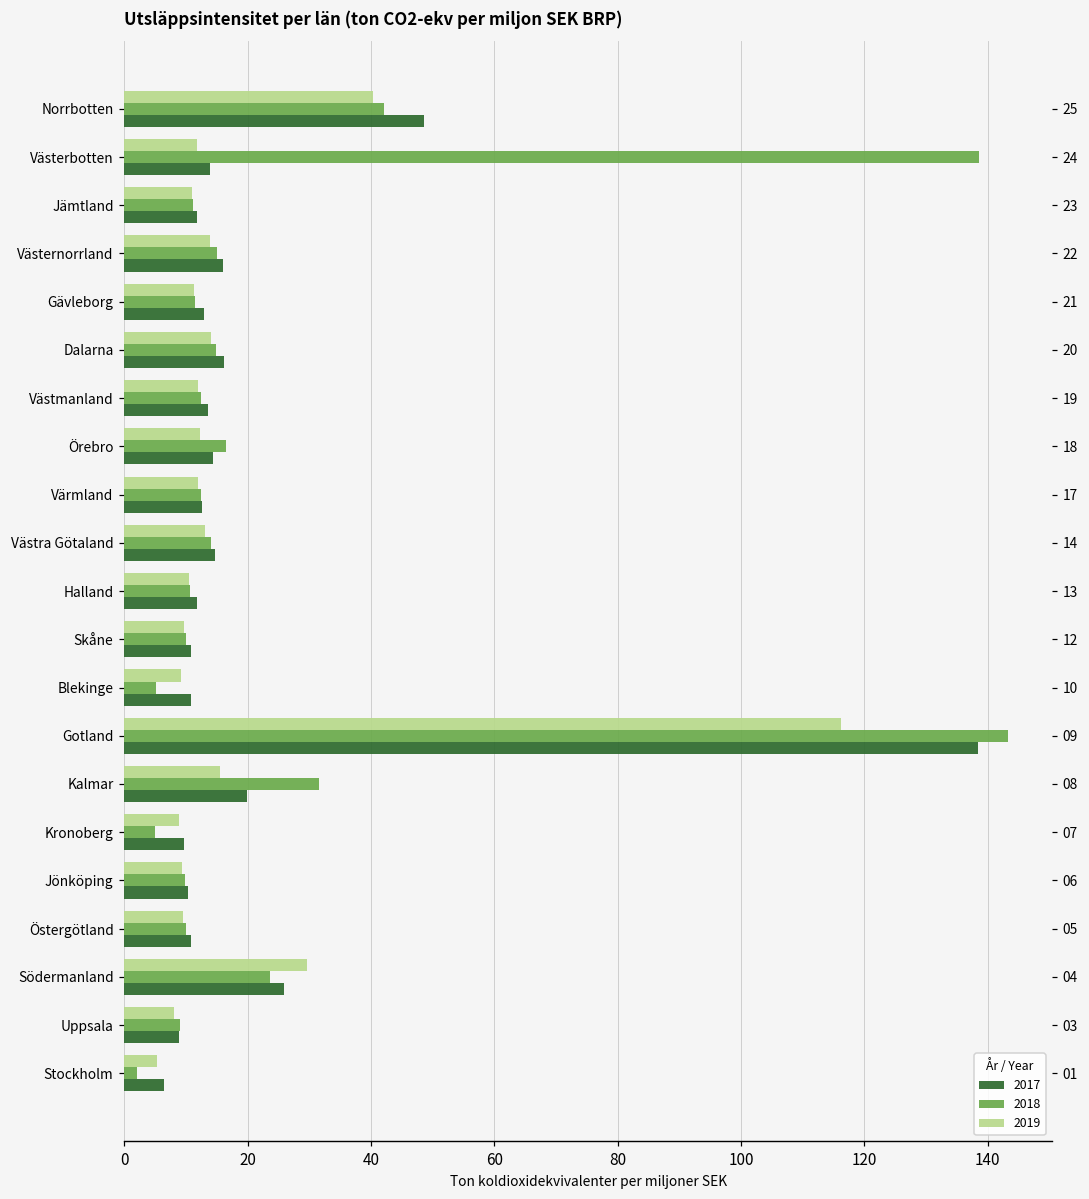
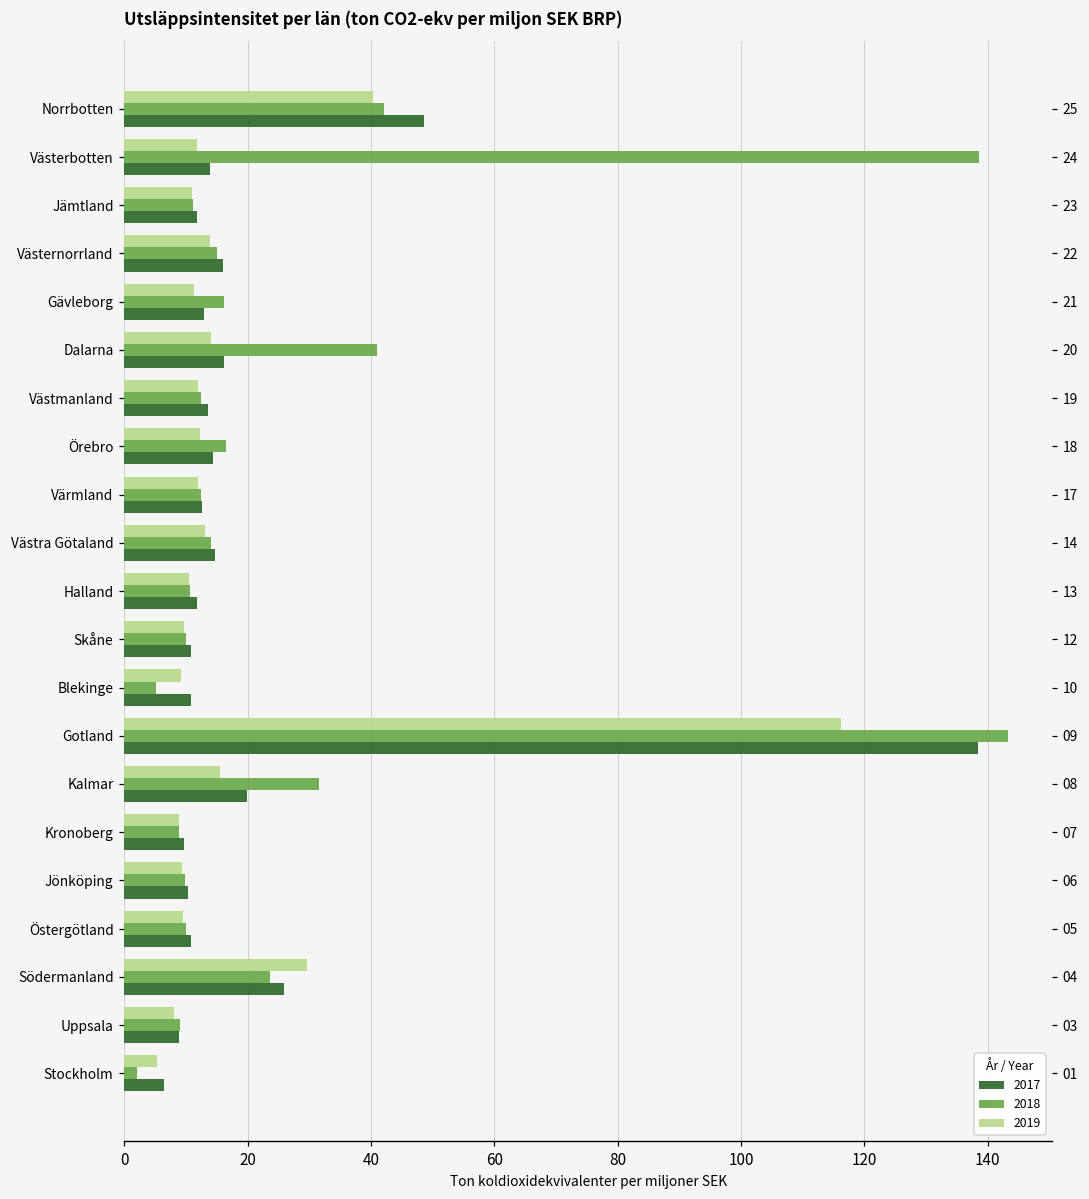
  {
    "2018": {
      "Norrbotten": 42,
      "Västerbotten": 139,
      "Jämtland": 11,
      "Västernorrland": 15,
-     "Gävleborg": 11,
-     "Dalarna": 15,
+     "Gävleborg": 16,
+     "Dalarna": 41,
      "Västmanland": 12,
      "Örebro": 17,
      "Värmland": 12,
      "Västra Götaland": 14,
      "Halland": 11,
      "Skåne": 10,
      "Blekinge": 5,
      "Gotland": 143,
      "Kalmar": 32,
-     "Kronoberg": 5,
+     "Kronoberg": 9,
      "Jönköping": 10,
      "Östergötland": 10,
      "Södermanland": 24,
      "Uppsala": 9,
      "Stockholm": 2
    }
  }
